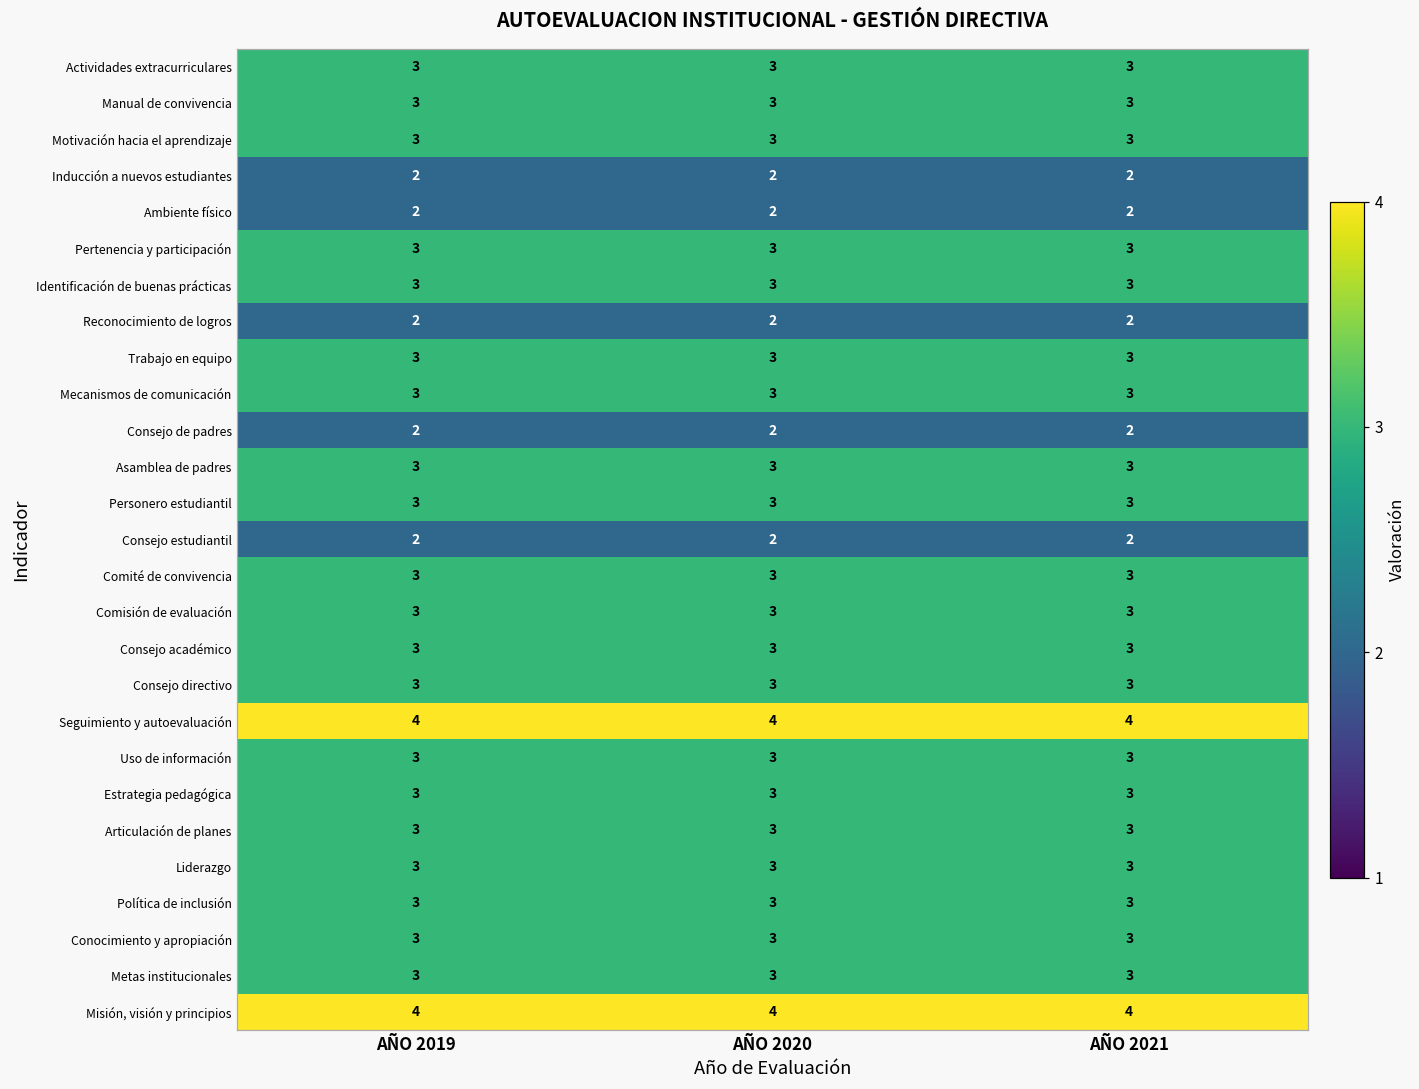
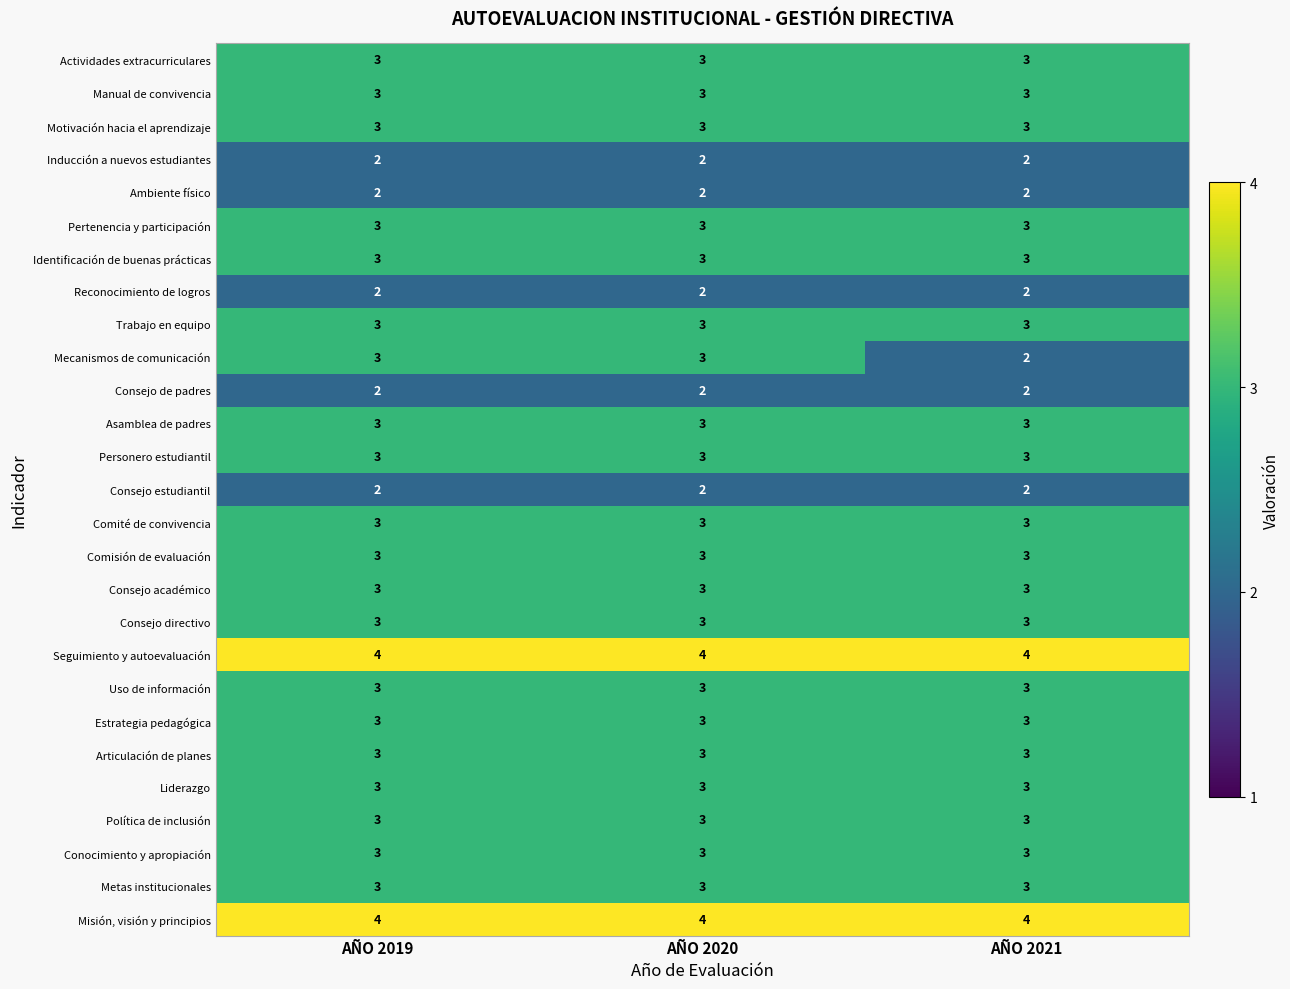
  {
    "Actividades extracurriculares": {
      "AÑO 2019": 3,
      "AÑO 2020": 3,
      "AÑO 2021": 3
    },
    "Manual de convivencia": {
      "AÑO 2019": 3,
      "AÑO 2020": 3,
      "AÑO 2021": 3
    },
    "Motivación hacia el aprendizaje": {
      "AÑO 2019": 3,
      "AÑO 2020": 3,
      "AÑO 2021": 3
    },
    "Inducción a nuevos estudiantes": {
      "AÑO 2019": 2,
      "AÑO 2020": 2,
      "AÑO 2021": 2
    },
    "Ambiente físico": {
      "AÑO 2019": 2,
      "AÑO 2020": 2,
      "AÑO 2021": 2
    },
    "Pertenencia y participación": {
      "AÑO 2019": 3,
      "AÑO 2020": 3,
      "AÑO 2021": 3
    },
    "Identificación de buenas prácticas": {
      "AÑO 2019": 3,
      "AÑO 2020": 3,
      "AÑO 2021": 3
    },
    "Reconocimiento de logros": {
      "AÑO 2019": 2,
      "AÑO 2020": 2,
      "AÑO 2021": 2
    },
    "Trabajo en equipo": {
      "AÑO 2019": 3,
      "AÑO 2020": 3,
      "AÑO 2021": 3
    },
    "Mecanismos de comunicación": {
      "AÑO 2019": 3,
      "AÑO 2020": 3,
-     "AÑO 2021": 3
+     "AÑO 2021": 2
    },
    "Consejo de padres": {
      "AÑO 2019": 2,
      "AÑO 2020": 2,
      "AÑO 2021": 2
    },
    "Asamblea de padres": {
      "AÑO 2019": 3,
      "AÑO 2020": 3,
      "AÑO 2021": 3
    },
    "Personero estudiantil": {
      "AÑO 2019": 3,
      "AÑO 2020": 3,
      "AÑO 2021": 3
    },
    "Consejo estudiantil": {
      "AÑO 2019": 2,
      "AÑO 2020": 2,
      "AÑO 2021": 2
    },
    "Comité de convivencia": {
      "AÑO 2019": 3,
      "AÑO 2020": 3,
      "AÑO 2021": 3
    },
    "Comisión de evaluación": {
      "AÑO 2019": 3,
      "AÑO 2020": 3,
      "AÑO 2021": 3
    },
    "Consejo académico": {
      "AÑO 2019": 3,
      "AÑO 2020": 3,
      "AÑO 2021": 3
    },
    "Consejo directivo": {
      "AÑO 2019": 3,
      "AÑO 2020": 3,
      "AÑO 2021": 3
    },
    "Seguimiento y autoevaluación": {
      "AÑO 2019": 4,
      "AÑO 2020": 4,
      "AÑO 2021": 4
    },
    "Uso de información": {
      "AÑO 2019": 3,
      "AÑO 2020": 3,
      "AÑO 2021": 3
    },
    "Estrategia pedagógica": {
      "AÑO 2019": 3,
      "AÑO 2020": 3,
      "AÑO 2021": 3
    },
    "Articulación de planes": {
      "AÑO 2019": 3,
      "AÑO 2020": 3,
      "AÑO 2021": 3
    },
    "Liderazgo": {
      "AÑO 2019": 3,
      "AÑO 2020": 3,
      "AÑO 2021": 3
    },
    "Política de inclusión": {
      "AÑO 2019": 3,
      "AÑO 2020": 3,
      "AÑO 2021": 3
    },
    "Conocimiento y apropiación": {
      "AÑO 2019": 3,
      "AÑO 2020": 3,
      "AÑO 2021": 3
    },
    "Metas institucionales": {
      "AÑO 2019": 3,
      "AÑO 2020": 3,
      "AÑO 2021": 3
    },
    "Misión, visión y principios": {
      "AÑO 2019": 4,
      "AÑO 2020": 4,
      "AÑO 2021": 4
    }
  }
